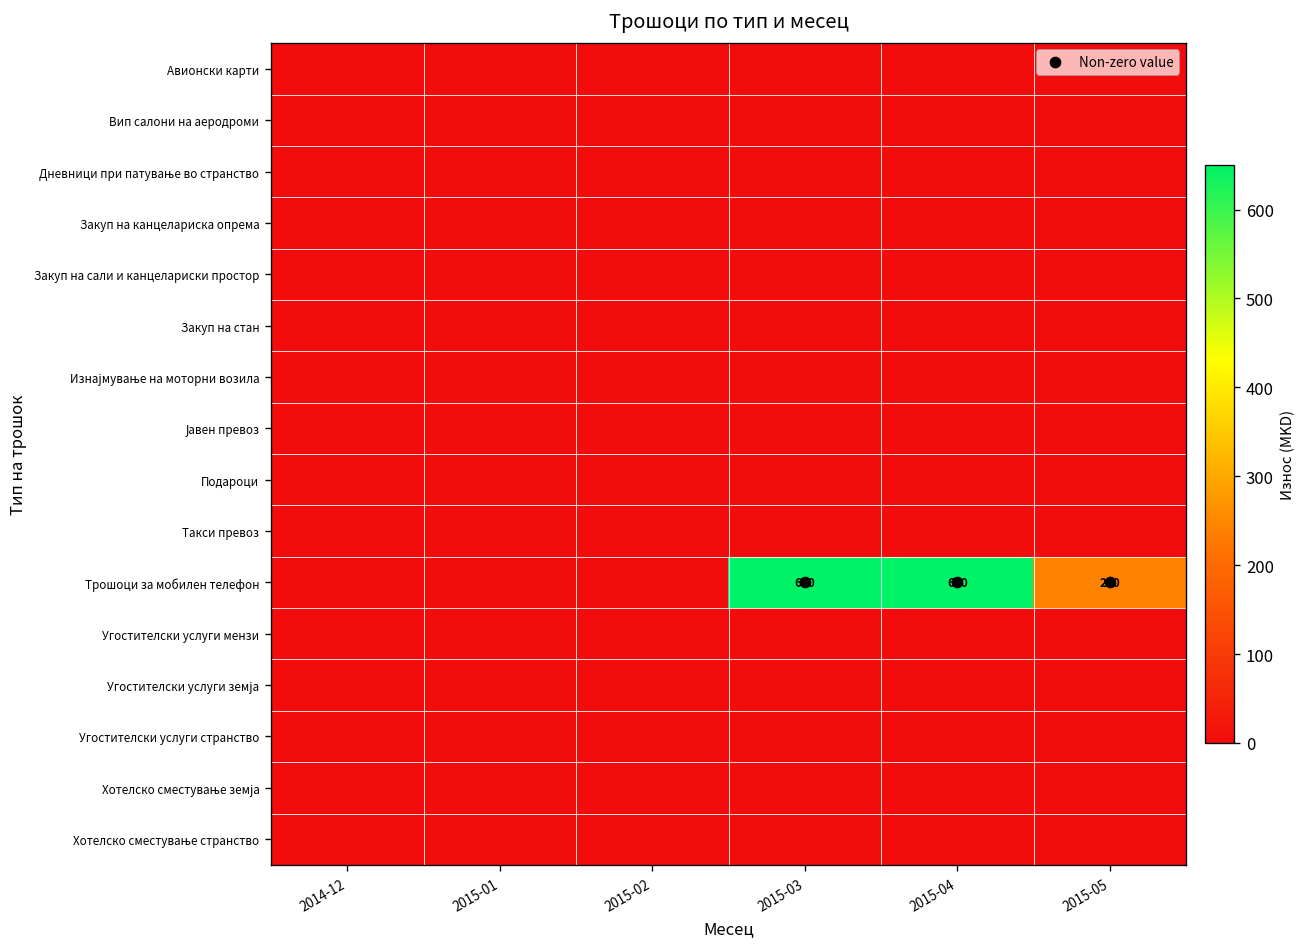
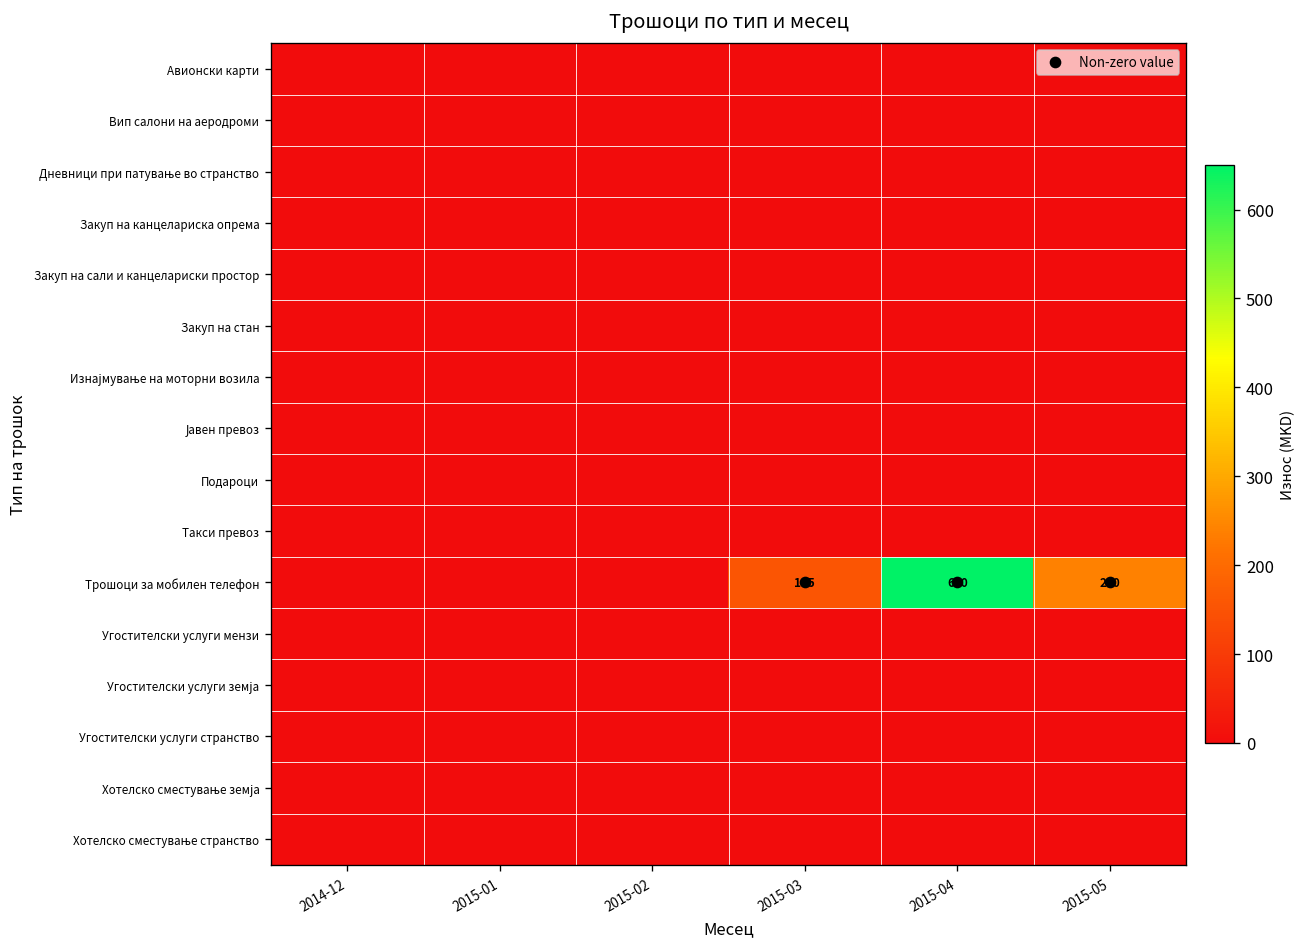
  {
    "Трошоци за мобилен телефон": {
-     "2015-03": 650
+     "2015-03": 155
    }
  }
